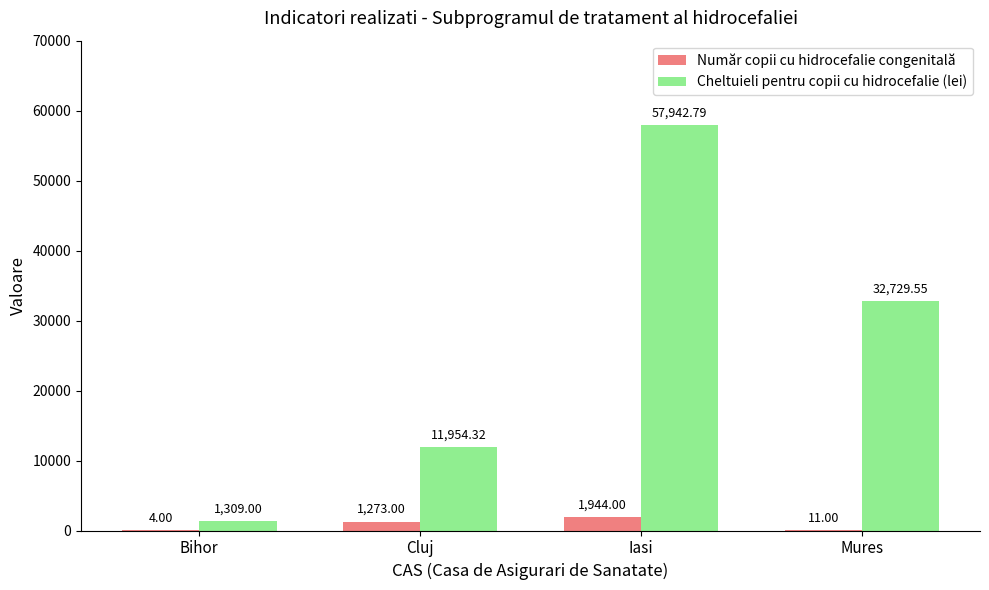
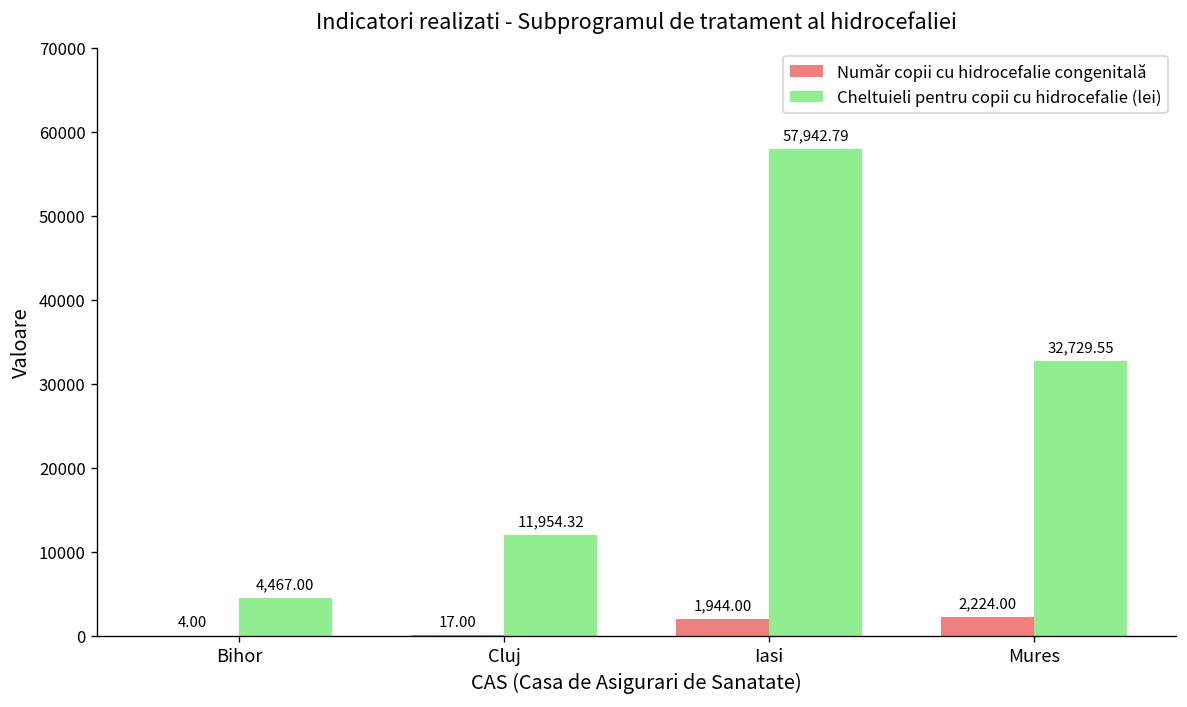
  {
    "Număr copii cu hidrocefalie congenitală": {
      "Bihor": "4.00",
-     "Cluj": "1,273.00",
+     "Cluj": "17.00",
      "Iasi": "1,944.00",
-     "Mures": "11.00"
+     "Mures": "2,224.00"
    },
    "Cheltuieli pentru copii cu hidrocefalie (lei)": {
-     "Bihor": "1,309.00",
+     "Bihor": "4,467.00",
      "Cluj": "11,954.32",
      "Iasi": "57,942.79",
      "Mures": "32,729.55"
    }
  }
